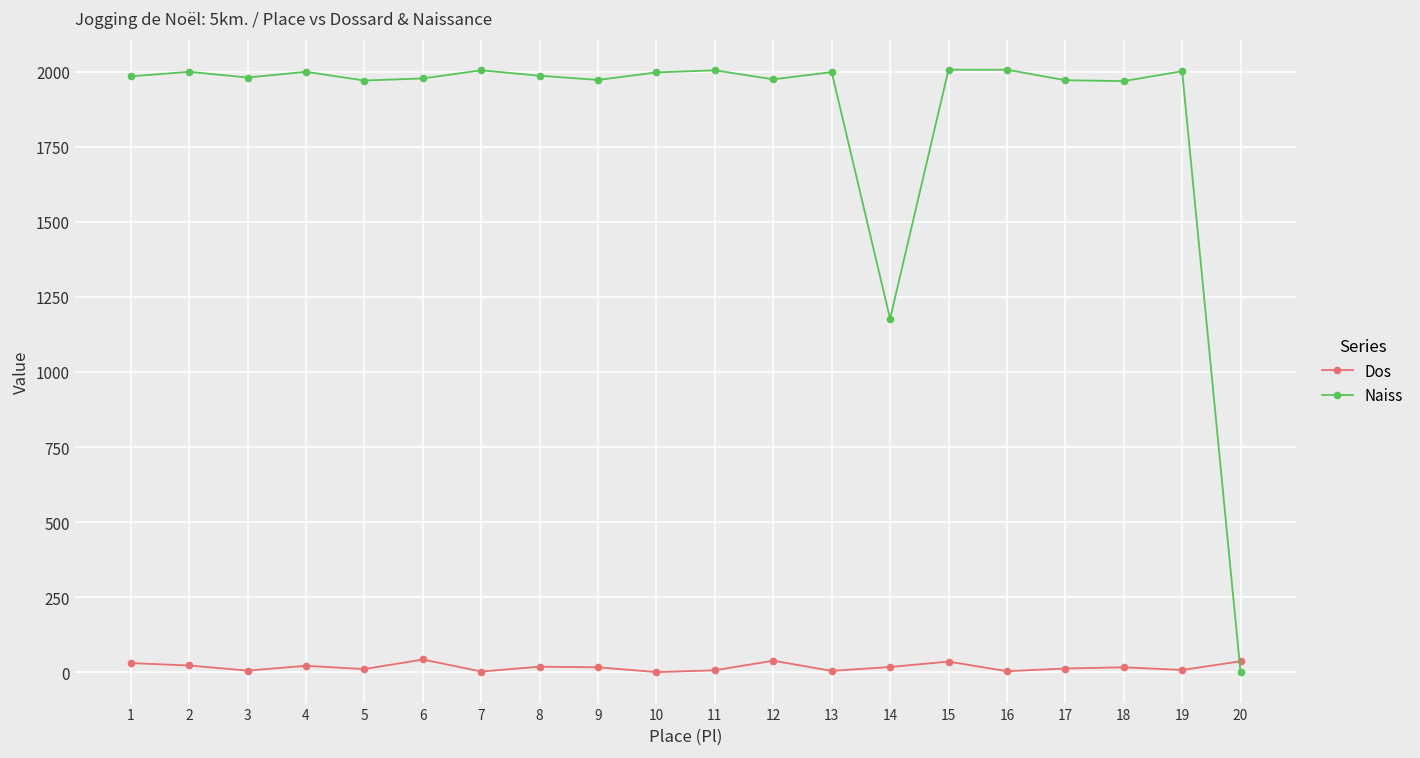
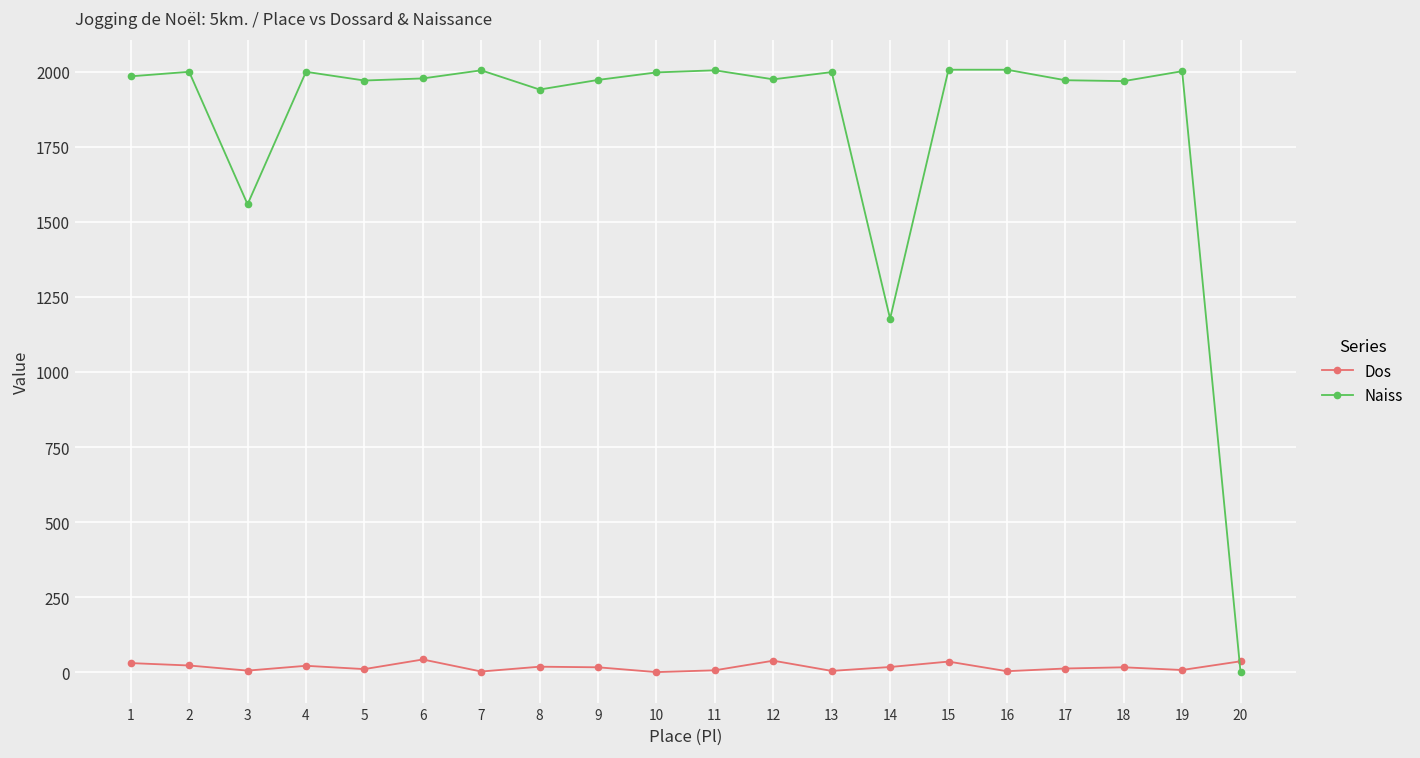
  {
    "Dos": {
      "1": 30,
      "2": 20,
      "3": 10,
      "4": 20,
      "5": 10,
      "6": 40,
      "7": 0,
      "8": 20,
      "9": 20,
      "10": 0,
      "11": 10,
      "12": 40,
      "13": 10,
      "14": 20,
      "15": 40,
      "16": 0,
      "17": 10,
      "18": 20,
      "19": 10,
      "20": 40
    },
    "Naiss": {
      "1": 1980,
      "2": 2000,
-     "3": 1980,
+     "3": 1560,
      "4": 2000,
      "5": 1970,
      "6": 1980,
      "7": 2000,
-     "8": 1990,
+     "8": 1940,
      "9": 1970,
      "10": 2000,
      "11": 2000,
      "12": 1970,
      "13": 2000,
      "14": 1180,
      "15": 2010,
      "16": 2010,
      "17": 1970,
      "18": 1970,
      "19": 2000,
      "20": 0
    }
  }
